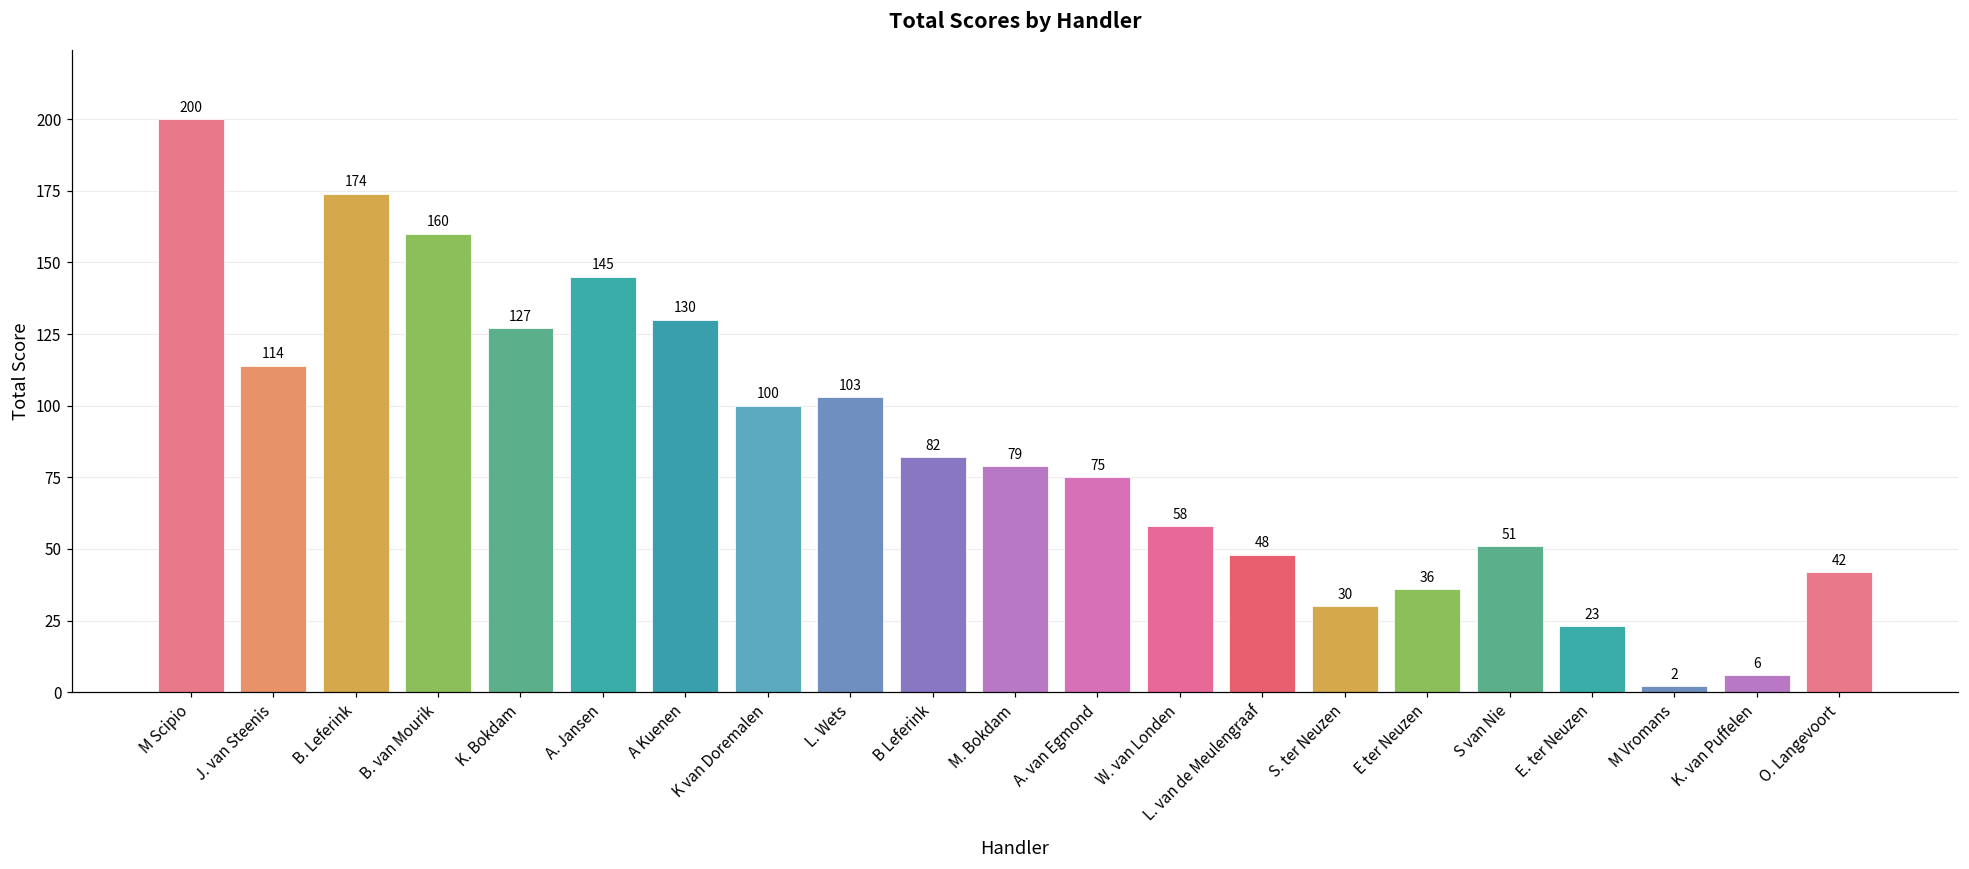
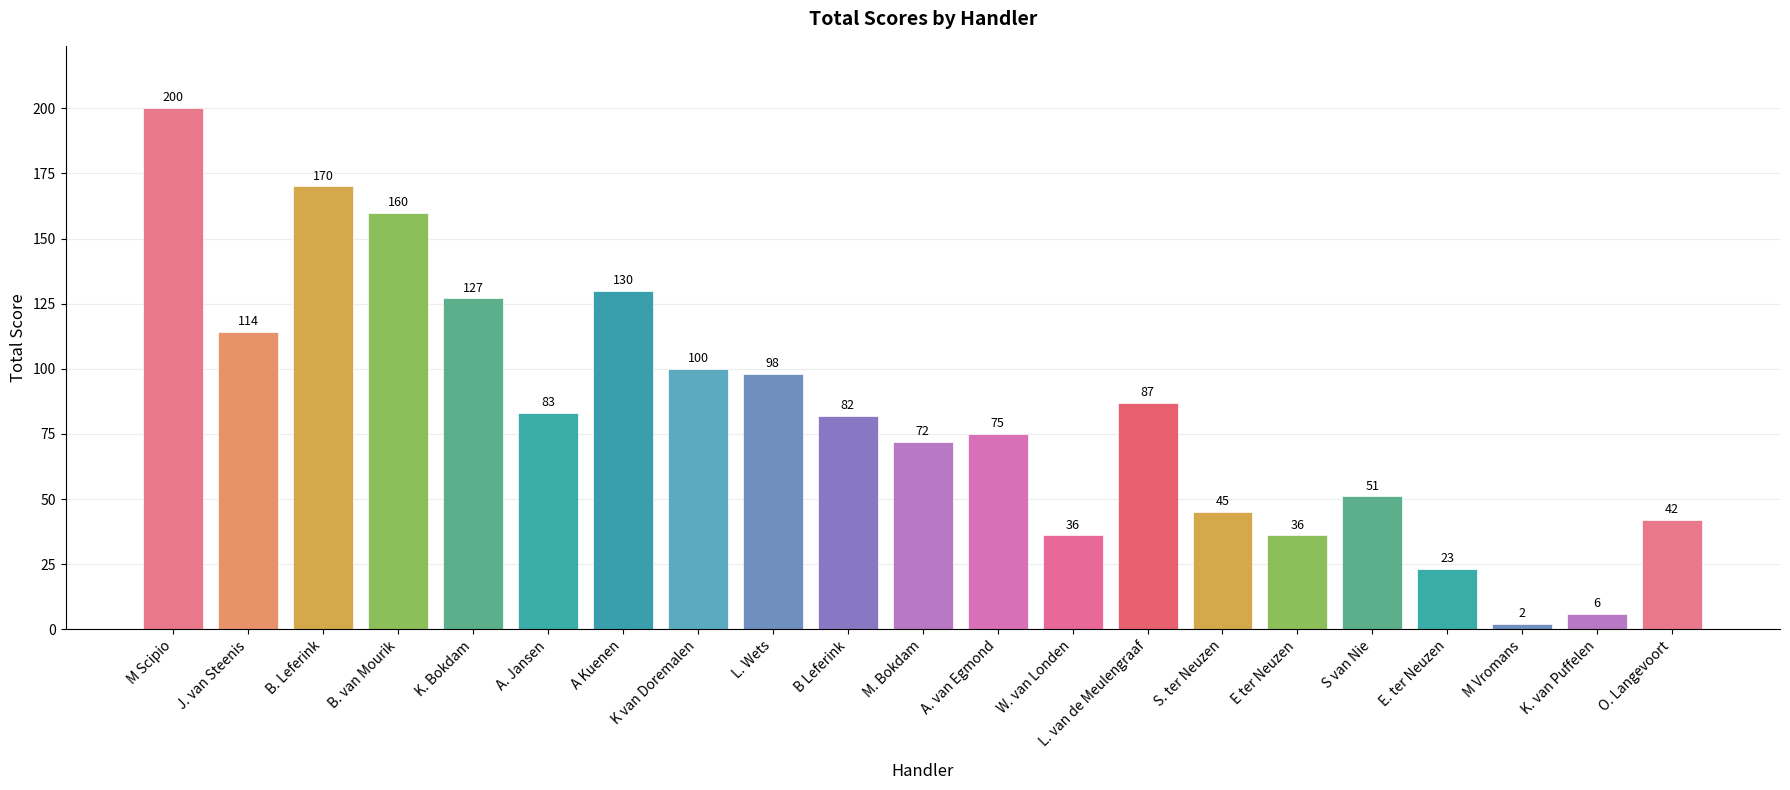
  {
    "M Scipio": 200,
    "J. van Steenis": 114,
-   "B. Leferink": 174,
+   "B. Leferink": 170,
    "B. van Mourik": 160,
    "K. Bokdam": 127,
-   "A. Jansen": 145,
+   "A. Jansen": 83,
    "A Kuenen": 130,
    "K van Doremalen": 100,
-   "L. Wets": 103,
+   "L. Wets": 98,
    "B Leferink": 82,
-   "M. Bokdam": 79,
+   "M. Bokdam": 72,
    "A. van Egmond": 75,
-   "W. van Londen": 58,
-   "L. van de Meulengraaf": 48,
-   "S. ter Neuzen": 30,
+   "W. van Londen": 36,
+   "L. van de Meulengraaf": 87,
+   "S. ter Neuzen": 45,
    "E ter Neuzen": 36,
    "S van Nie": 51,
    "E. ter Neuzen": 23,
    "M Vromans": 2,
    "K. van Puffelen": 6,
    "O. Langevoort": 42
  }
